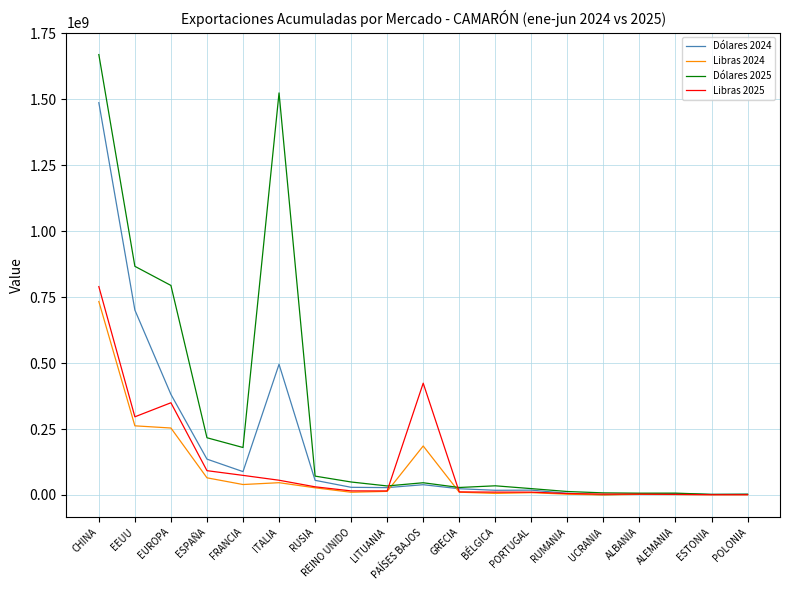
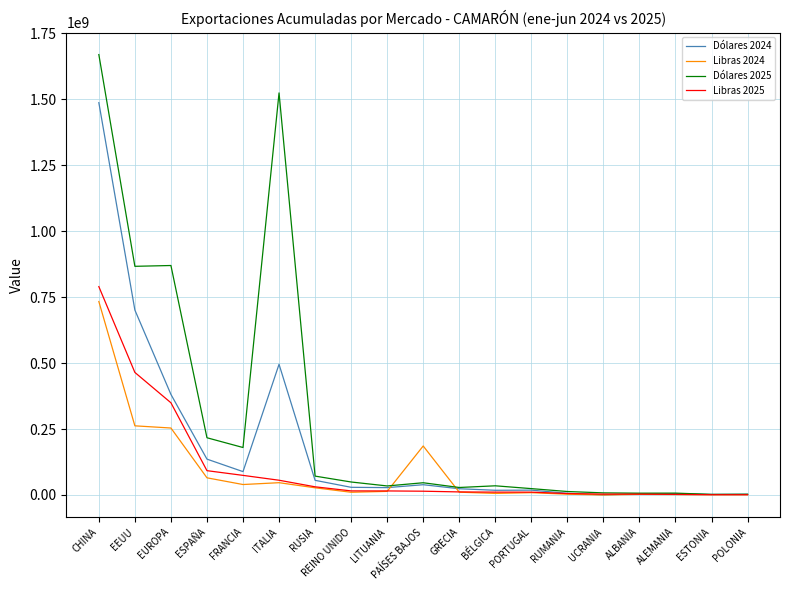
  {
    "Dólares 2024": {
      "CHINA": 1490000000,
      "EEUU": 700000000,
      "EUROPA": 380000000,
      "ESPAÑA": 140000000,
      "FRANCIA": 90000000,
      "ITALIA": 500000000,
      "RUSIA": 60000000,
      "REINO UNIDO": 30000000
    },
    "Libras 2024": {
      "CHINA": 730000000,
      "EEUU": 260000000,
      "EUROPA": 250000000,
      "ESPAÑA": 70000000,
      "FRANCIA": 40000000,
      "PAÍSES BAJOS": 190000000
    },
    "Dólares 2025": {
      "CHINA": 1670000000,
      "EEUU": 870000000,
-     "EUROPA": 790000000,
+     "EUROPA": 870000000,
      "ESPAÑA": 220000000,
      "FRANCIA": 180000000,
      "ITALIA": 1520000000,
      "RUSIA": 70000000,
      "REINO UNIDO": 50000000,
      "BÉLGICA": 30000000
    },
    "Libras 2025": {
      "CHINA": 790000000,
-     "EEUU": 300000000,
+     "EEUU": 460000000,
      "EUROPA": 350000000,
      "ESPAÑA": 90000000,
      "FRANCIA": 70000000,
-     "PAÍSES BAJOS": 420000000
+     "PAÍSES BAJOS": 10000000
    }
  }
